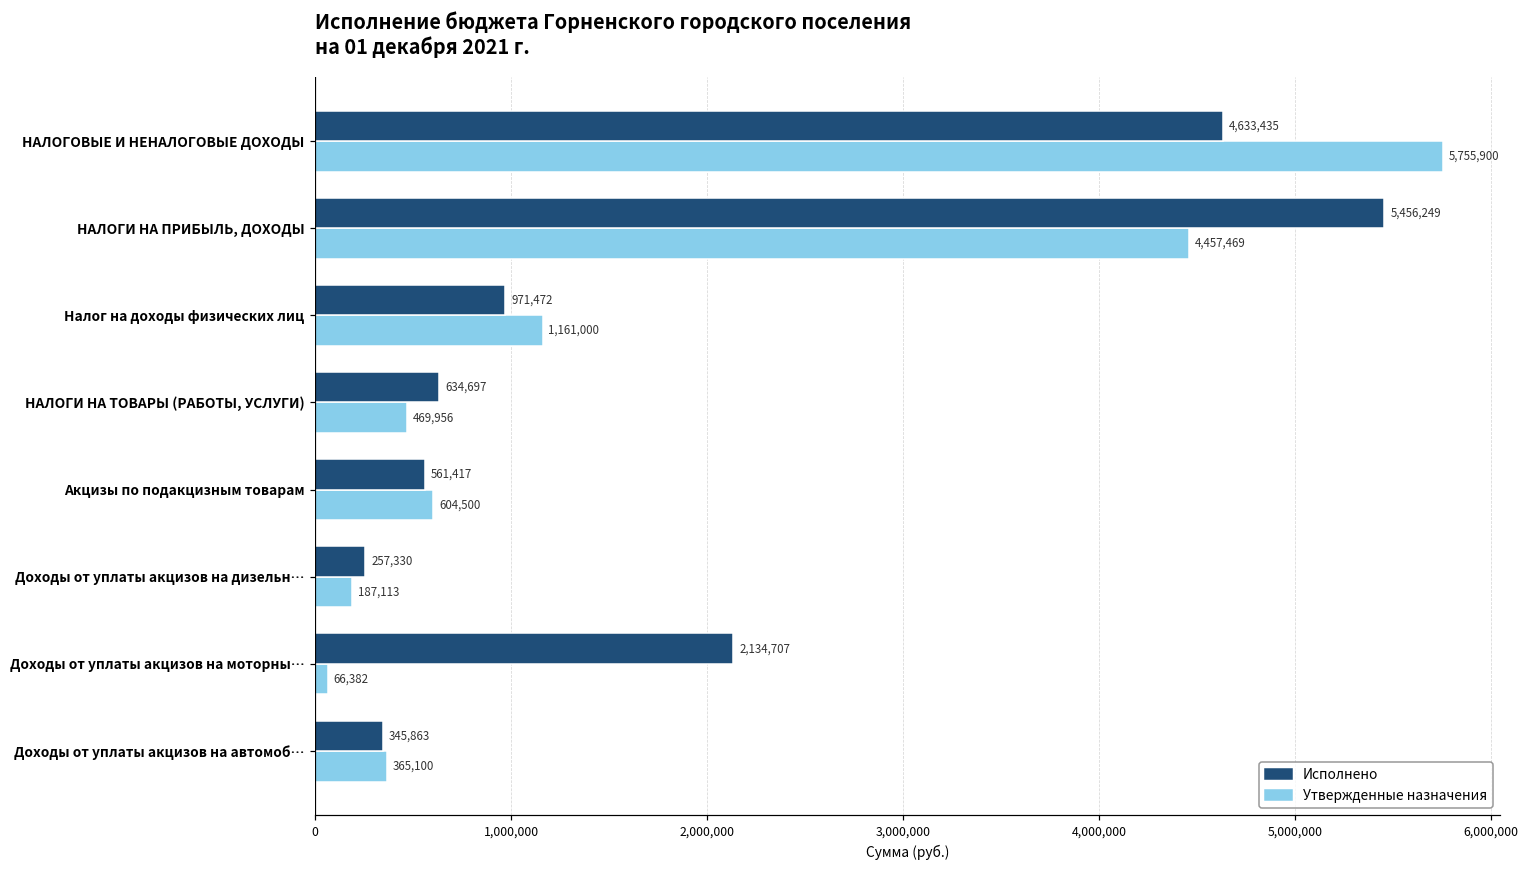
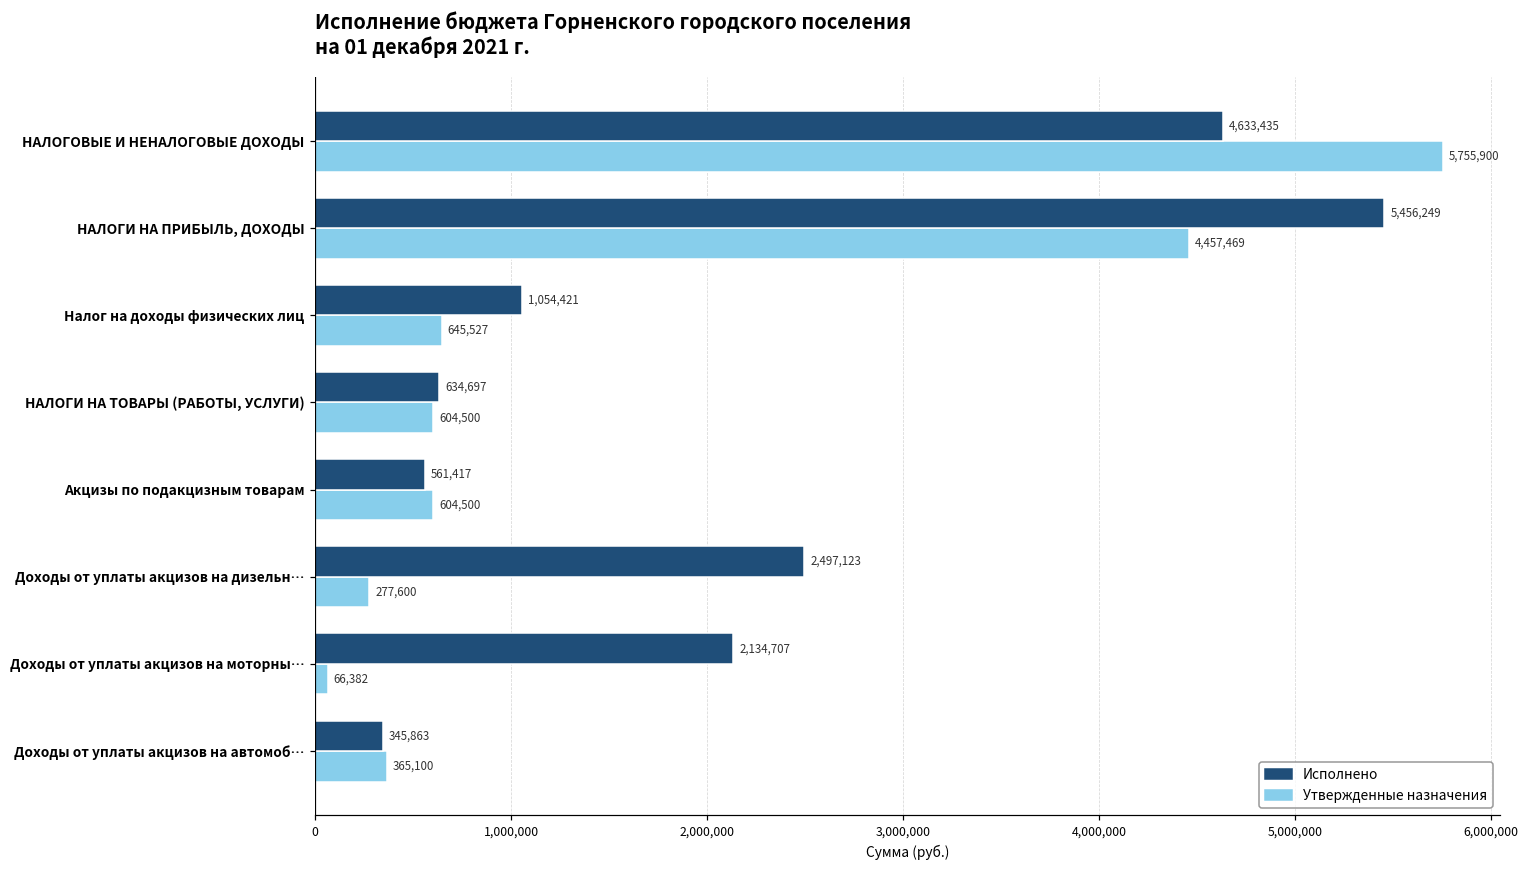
  {
    "Утвержденные назначения": {
      "НАЛОГОВЫЕ И НЕНАЛОГОВЫЕ ДОХОДЫ": "5,755,900",
      "НАЛОГИ НА ПРИБЫЛЬ, ДОХОДЫ": "4,457,469",
-     "Налог на доходы физических лиц": "1,161,000",
-     "НАЛОГИ НА ТОВАРЫ (РАБОТЫ, УСЛУГИ)": "469,956",
+     "Налог на доходы физических лиц": "645,527",
+     "НАЛОГИ НА ТОВАРЫ (РАБОТЫ, УСЛУГИ)": "604,500",
      "Акцизы по подакцизным товарам": "604,500",
-     "Доходы от уплаты акцизов на дизельн…": "187,113",
+     "Доходы от уплаты акцизов на дизельн…": "277,600",
      "Доходы от уплаты акцизов на моторны…": "66,382",
      "Доходы от уплаты акцизов на автомоб…": "365,100"
    },
    "Исполнено": {
      "НАЛОГОВЫЕ И НЕНАЛОГОВЫЕ ДОХОДЫ": "4,633,435",
      "НАЛОГИ НА ПРИБЫЛЬ, ДОХОДЫ": "5,456,249",
-     "Налог на доходы физических лиц": "971,472",
+     "Налог на доходы физических лиц": "1,054,421",
      "НАЛОГИ НА ТОВАРЫ (РАБОТЫ, УСЛУГИ)": "634,697",
      "Акцизы по подакцизным товарам": "561,417",
-     "Доходы от уплаты акцизов на дизельн…": "257,330",
+     "Доходы от уплаты акцизов на дизельн…": "2,497,123",
      "Доходы от уплаты акцизов на моторны…": "2,134,707",
      "Доходы от уплаты акцизов на автомоб…": "345,863"
    }
  }
